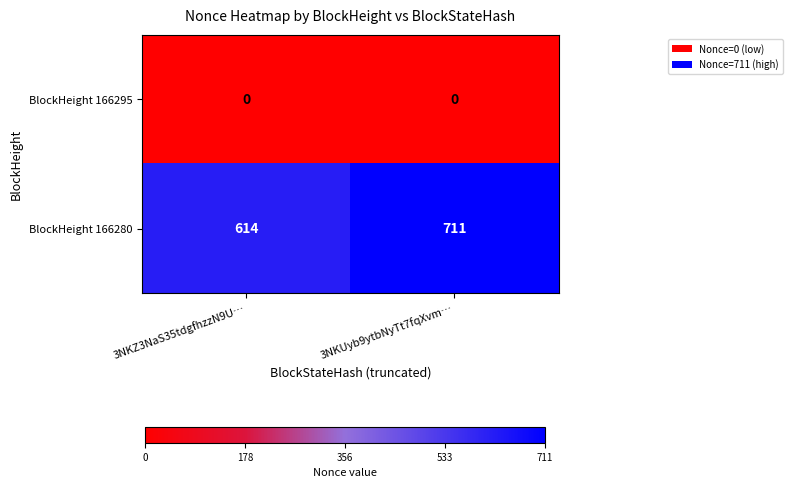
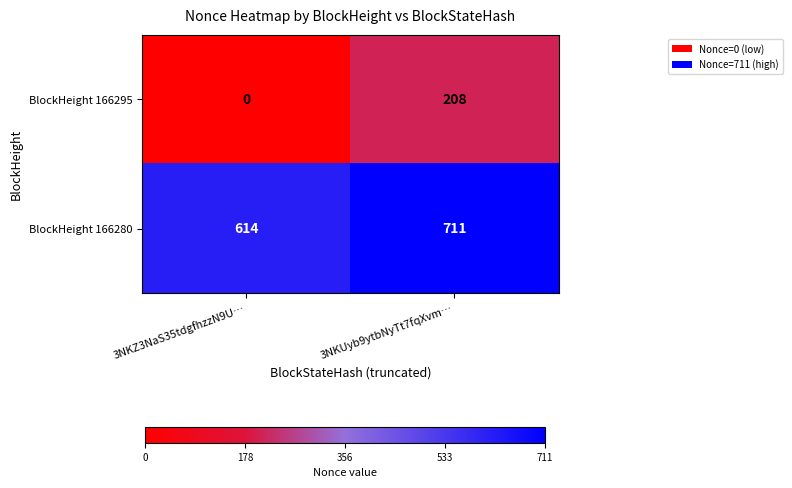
  {
    "BlockHeight 166295": {
      "3NKZ3NaS35tdgfhzzN9U…": 0,
-     "3NKUyb9ytbNyTt7fqXvm…": 0
+     "3NKUyb9ytbNyTt7fqXvm…": 208
    },
    "BlockHeight 166280": {
      "3NKZ3NaS35tdgfhzzN9U…": 614,
      "3NKUyb9ytbNyTt7fqXvm…": 711
    }
  }
